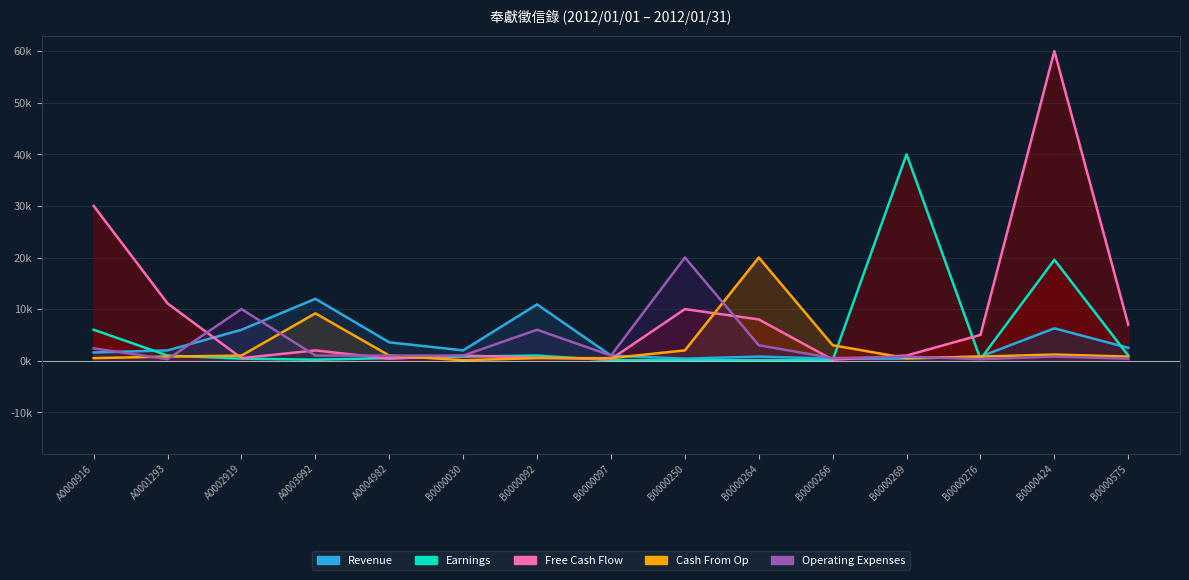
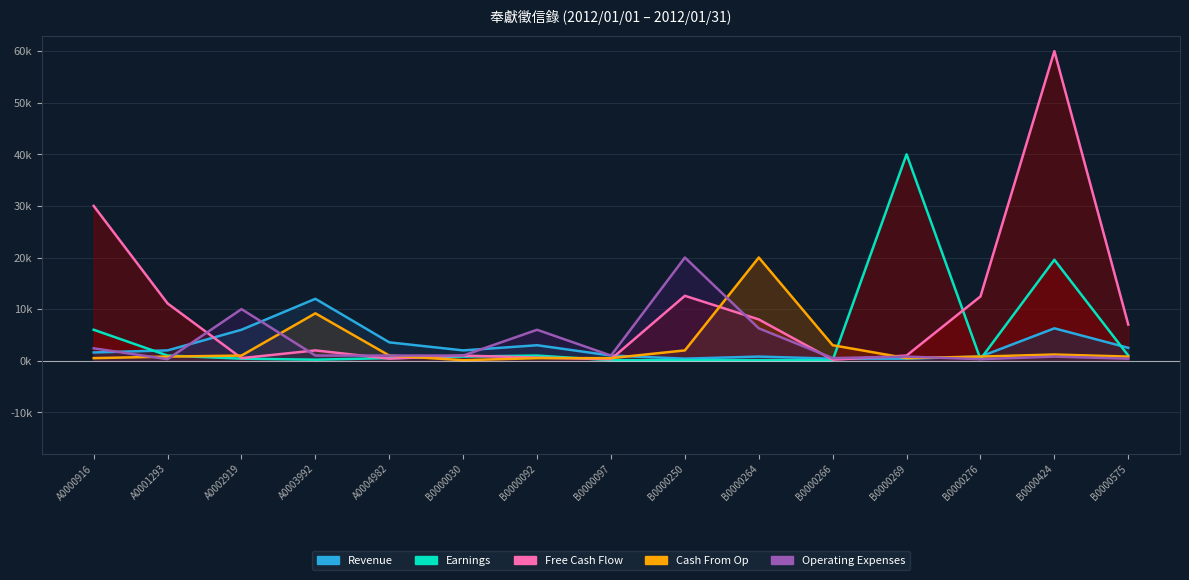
  {
    "Revenue": {
      "A0000916": 2000,
      "A0001293": 2000,
      "A0002919": 6000,
      "A0003992": 12000,
      "A0004982": 4000,
      "B0000030": 2000,
-     "B0000092": 11000,
+     "B0000092": 3000,
      "B0000264": 1000,
      "B0000424": 6000,
      "B0000575": 3000
    },
    "Earnings": {
      "A0000916": 6000,
      "A0003992": 0,
      "B0000264": 0,
      "B0000269": 40000,
      "B0000424": 20000
    },
    "Free Cash Flow": {
      "A0000916": 30000,
      "A0001293": 11000,
      "A0003992": 2000,
-     "B0000250": 10000,
+     "B0000250": 13000,
      "B0000264": 8000,
-     "B0000276": 5000,
+     "B0000276": 12000,
      "B0000424": 60000,
      "B0000575": 7000
    },
    "Cash From Op": {
      "A0000916": 1000,
      "A0002919": 1000,
      "A0003992": 9000,
      "B0000030": 0,
      "B0000250": 2000,
      "B0000264": 20000,
      "B0000266": 3000
    },
    "Operating Expenses": {
      "A0000916": 2000,
      "A0001293": 0,
      "A0002919": 10000,
      "A0003992": 1000,
      "B0000092": 6000,
      "B0000250": 20000,
-     "B0000264": 3000
+     "B0000264": 6000
    }
  }
